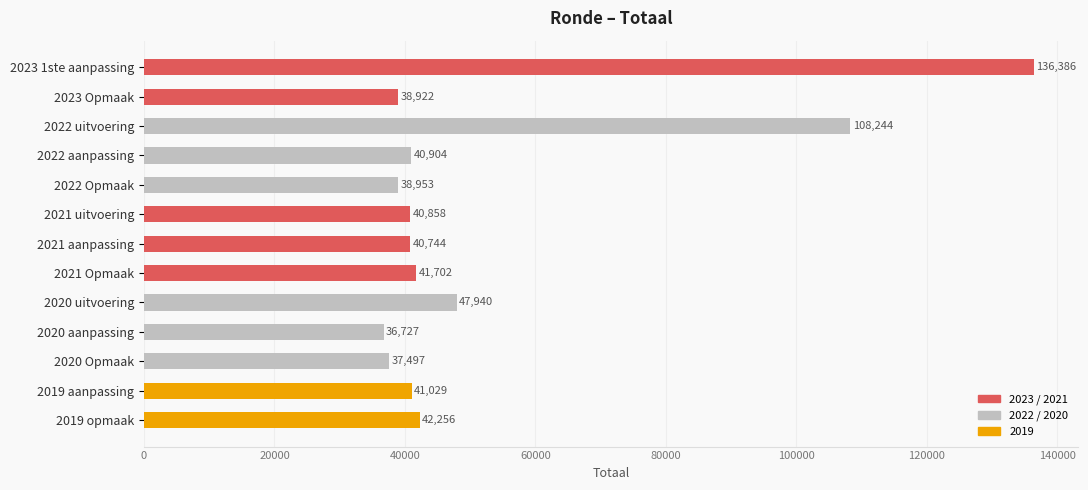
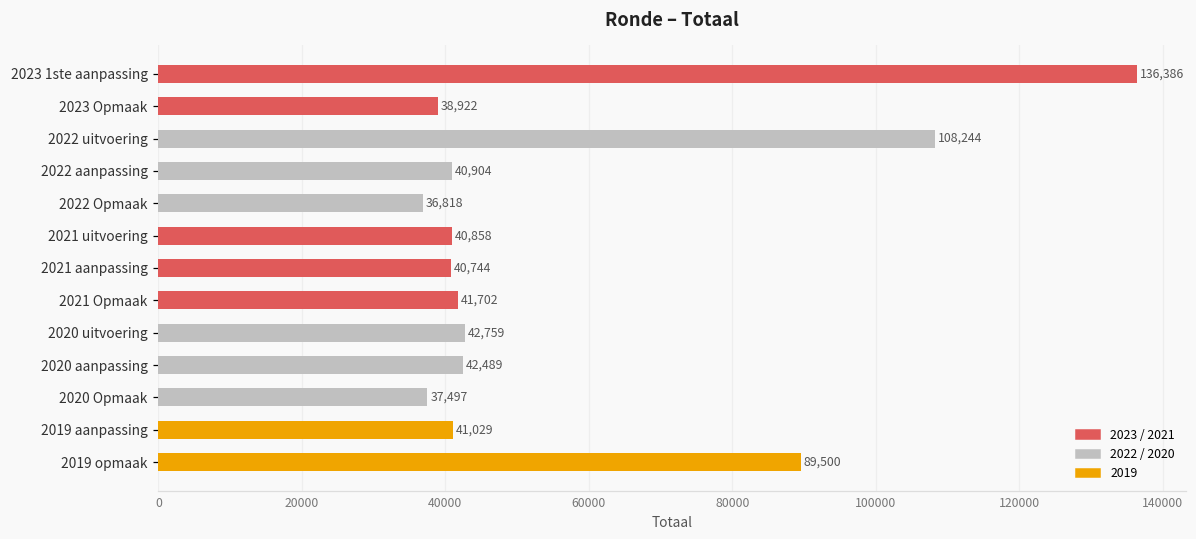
  {
    "2023 1ste aanpassing": "136,386",
    "2023 Opmaak": "38,922",
    "2022 uitvoering": "108,244",
    "2022 aanpassing": "40,904",
-   "2022 Opmaak": "38,953",
+   "2022 Opmaak": "36,818",
    "2021 uitvoering": "40,858",
    "2021 aanpassing": "40,744",
    "2021 Opmaak": "41,702",
-   "2020 uitvoering": "47,940",
-   "2020 aanpassing": "36,727",
+   "2020 uitvoering": "42,759",
+   "2020 aanpassing": "42,489",
    "2020 Opmaak": "37,497",
    "2019 aanpassing": "41,029",
-   "2019 opmaak": "42,256"
+   "2019 opmaak": "89,500"
  }
